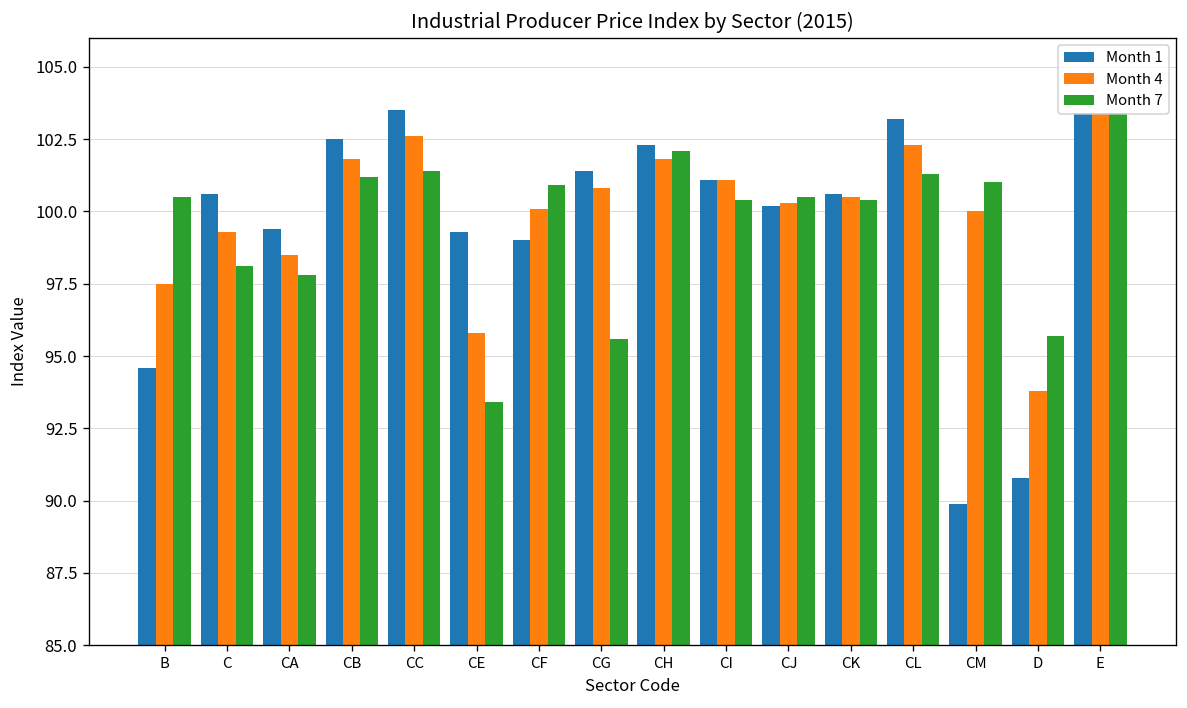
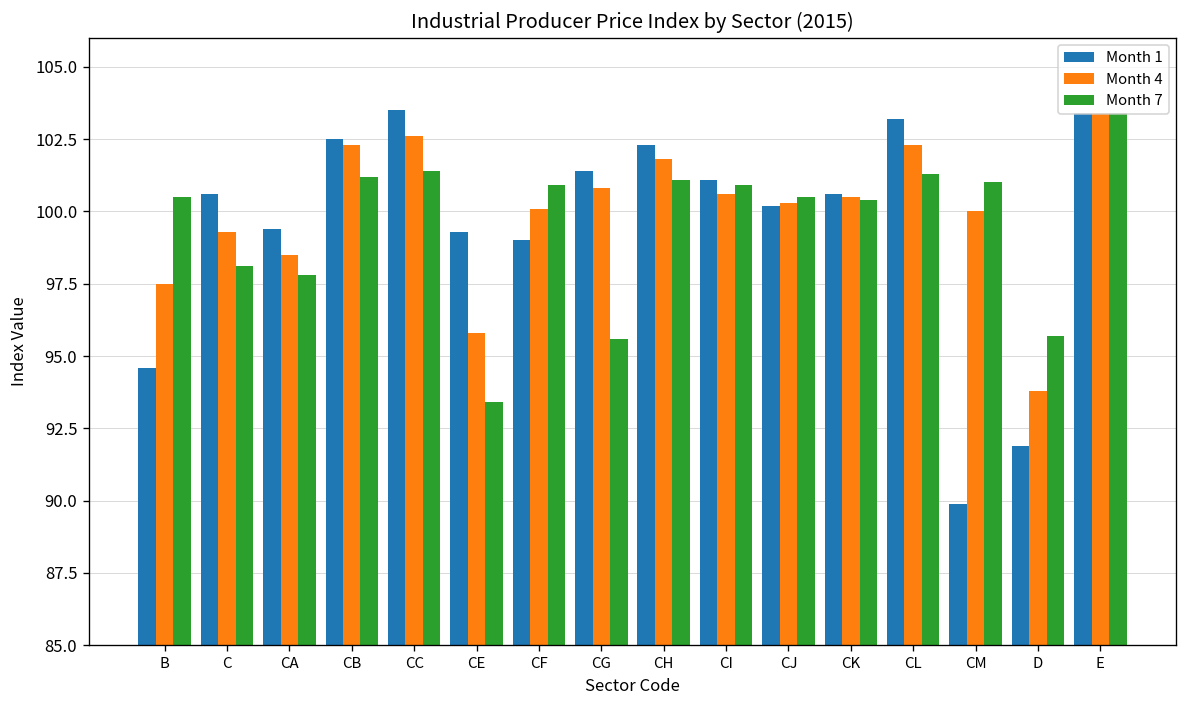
  {
    "Month 1": {
      "B": 94.6,
      "C": 100.6,
      "CA": 99.4,
      "CB": 102.5,
      "CC": 103.5,
      "CE": 99.3,
      "CF": 99.0,
      "CG": 101.4,
      "CH": 102.3,
      "CI": 101.1,
      "CJ": 100.2,
      "CK": 100.6,
      "CL": 103.2,
      "CM": 89.9,
-     "D": 90.8
+     "D": 91.9
    },
    "Month 4": {
      "B": 97.5,
      "C": 99.3,
      "CA": 98.5,
-     "CB": 101.8,
+     "CB": 102.3,
      "CC": 102.6,
      "CE": 95.8,
      "CF": 100.1,
      "CG": 100.8,
      "CH": 101.8,
-     "CI": 101.1,
+     "CI": 100.6,
      "CJ": 100.3,
      "CK": 100.5,
      "CL": 102.3,
      "CM": 100.0,
      "D": 93.8
    },
    "Month 7": {
      "B": 100.5,
      "C": 98.1,
      "CA": 97.8,
      "CB": 101.2,
      "CC": 101.4,
      "CE": 93.4,
      "CF": 100.9,
      "CG": 95.6,
-     "CH": 102.1,
-     "CI": 100.4,
+     "CH": 101.1,
+     "CI": 100.9,
      "CJ": 100.5,
      "CK": 100.4,
      "CL": 101.3,
      "CM": 101.0,
      "D": 95.7
    }
  }
